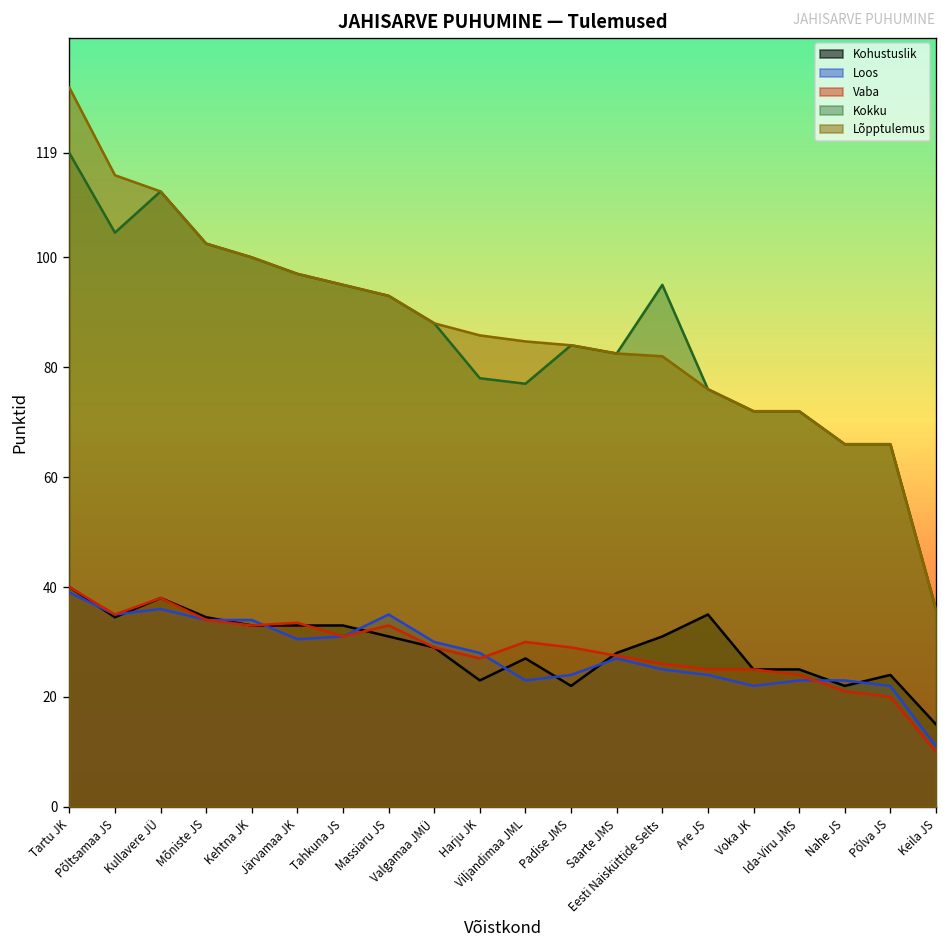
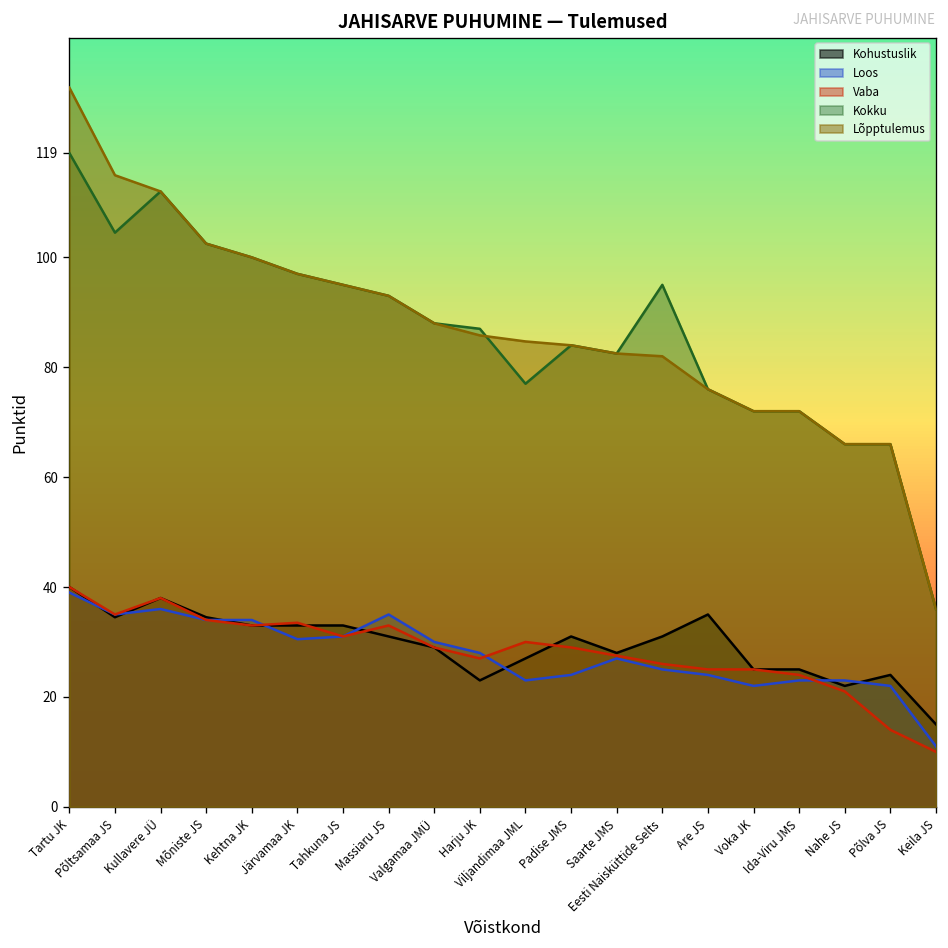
  {
    "Kohustuslik": {
      "Tahkuna JS": 33,
      "Massiaru JS": 31,
      "Harju JK": 23,
      "Viljandimaa JML": 27,
-     "Padise JMS": 22,
+     "Padise JMS": 31,
      "Eesti Naisküttide Selts": 31,
      "Are JS": 35,
      "Ida-Viru JMS": 25,
      "Nahe JS": 22,
      "Põlva JS": 24,
      "Keila JS": 15
    },
    "Loos": {
      "Tartu JK": 39,
      "Kullavere JÜ": 36,
      "Kehtna JK": 34,
      "Järvamaa JK": 31,
      "Massiaru JS": 35,
      "Valgamaa JMÜ": 30,
      "Harju JK": 28,
      "Viljandimaa JML": 23,
      "Padise JMS": 24,
      "Eesti Naisküttide Selts": 25,
      "Are JS": 24,
      "Voka JK": 22,
      "Ida-Viru JMS": 23,
      "Nahe JS": 23,
      "Põlva JS": 22,
      "Keila JS": 11
    },
    "Vaba": {
      "Massiaru JS": 33,
      "Harju JK": 27,
      "Viljandimaa JML": 30,
      "Padise JMS": 29,
      "Eesti Naisküttide Selts": 26,
      "Are JS": 25,
      "Ida-Viru JMS": 24,
      "Nahe JS": 21,
-     "Põlva JS": 20,
+     "Põlva JS": 14,
      "Keila JS": 10
    },
    "Kokku": {
      "Tartu JK": 119,
      "Põltsamaa JS": 105,
-     "Harju JK": 78,
+     "Harju JK": 87,
      "Viljandimaa JML": 77,
      "Eesti Naisküttide Selts": 95
    },
    "Lõpptulemus": {
      "Tartu JK": 131,
      "Põltsamaa JS": 115,
      "Harju JK": 86,
      "Viljandimaa JML": 85,
      "Eesti Naisküttide Selts": 82
    }
  }
